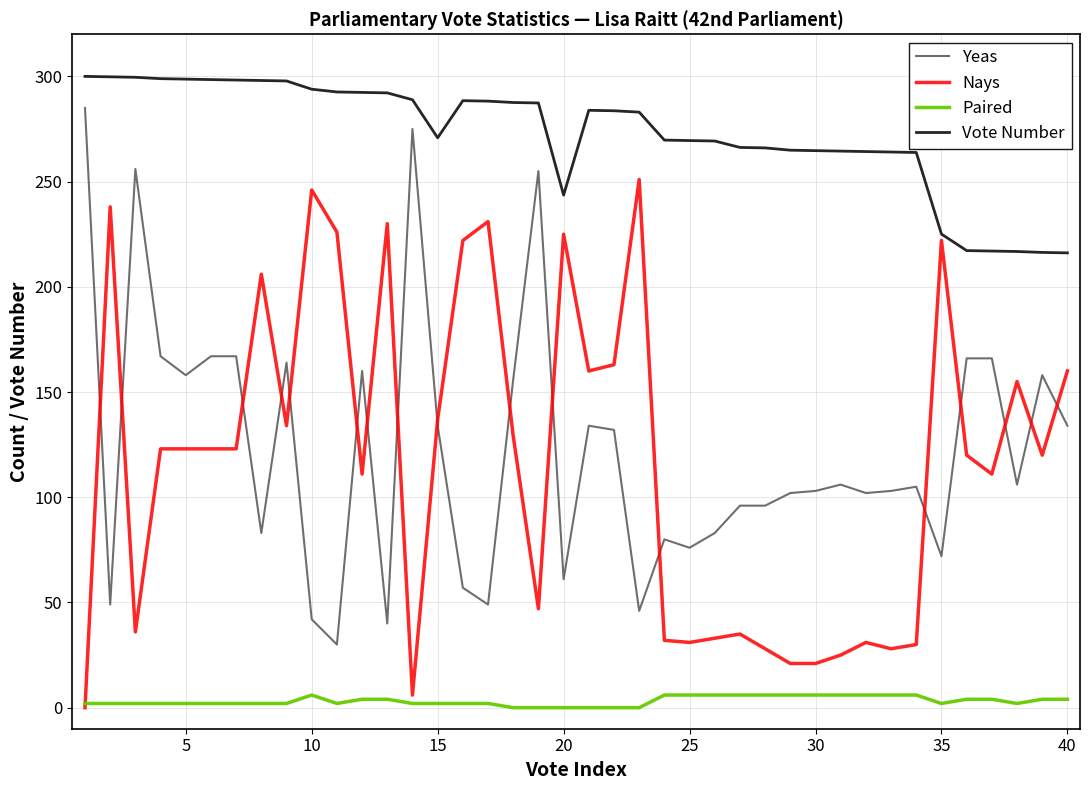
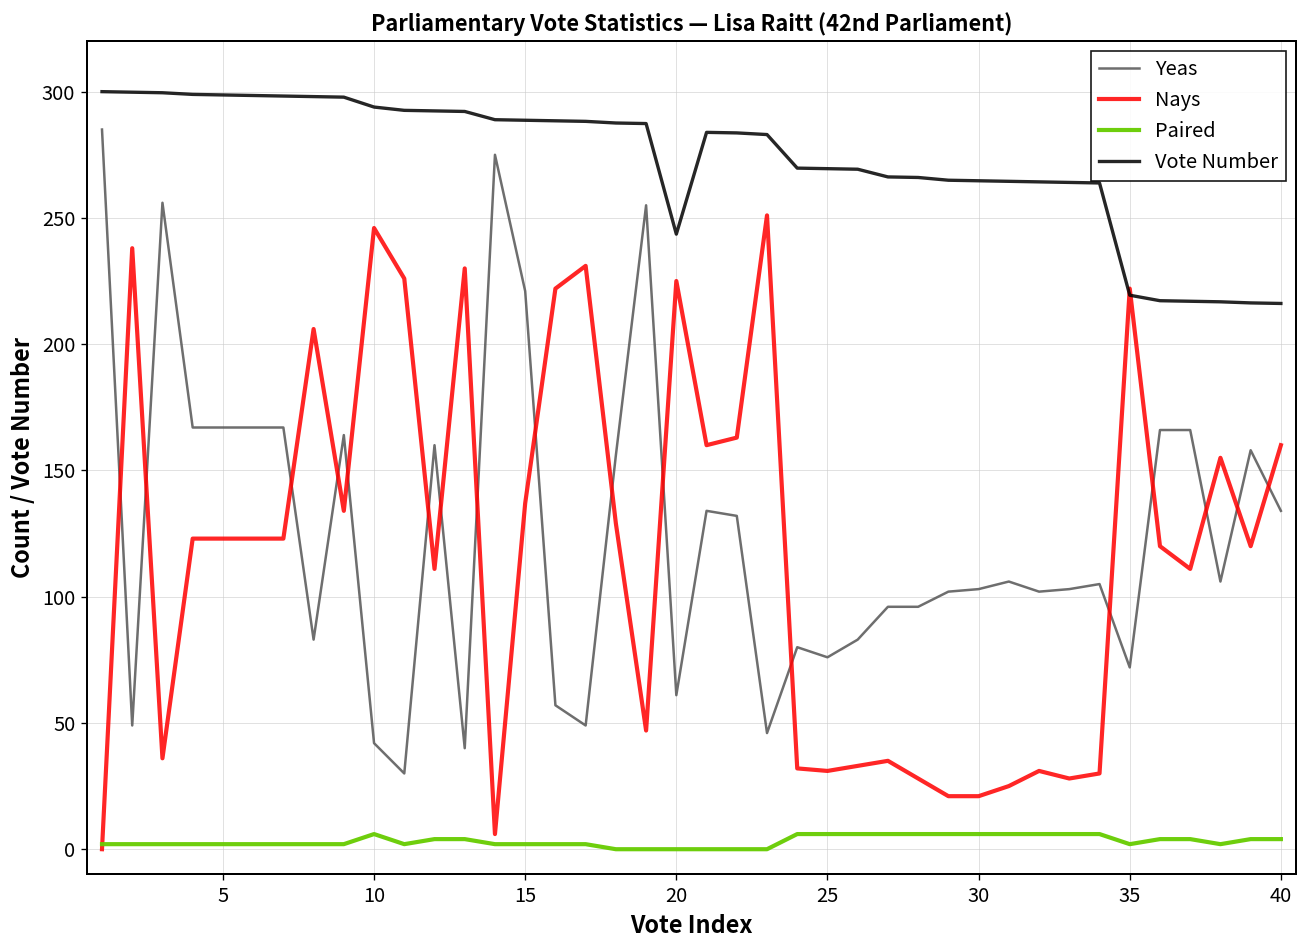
  {
    "Yeas": {
-     "5": 158,
+     "5": 167,
      "10": 42,
-     "15": 134,
+     "15": 221,
      "20": 61,
      "25": 76,
      "30": 103,
      "35": 72,
      "40": 134
    },
    "Nays": {
      "5": 123,
      "10": 246,
      "15": 137,
      "20": 225,
      "25": 31,
      "30": 21,
      "35": 222,
      "40": 160
    },
    "Paired": {
      "5": 2,
      "10": 6,
      "15": 2,
      "20": 0,
      "25": 6,
      "30": 6,
      "35": 2,
      "40": 4
    },
    "Vote Number": {
      "5": 299,
      "10": 294,
-     "15": 271,
+     "15": 289,
      "20": 244,
      "25": 269,
      "30": 265,
-     "35": 225,
+     "35": 219,
      "40": 216
    }
  }
